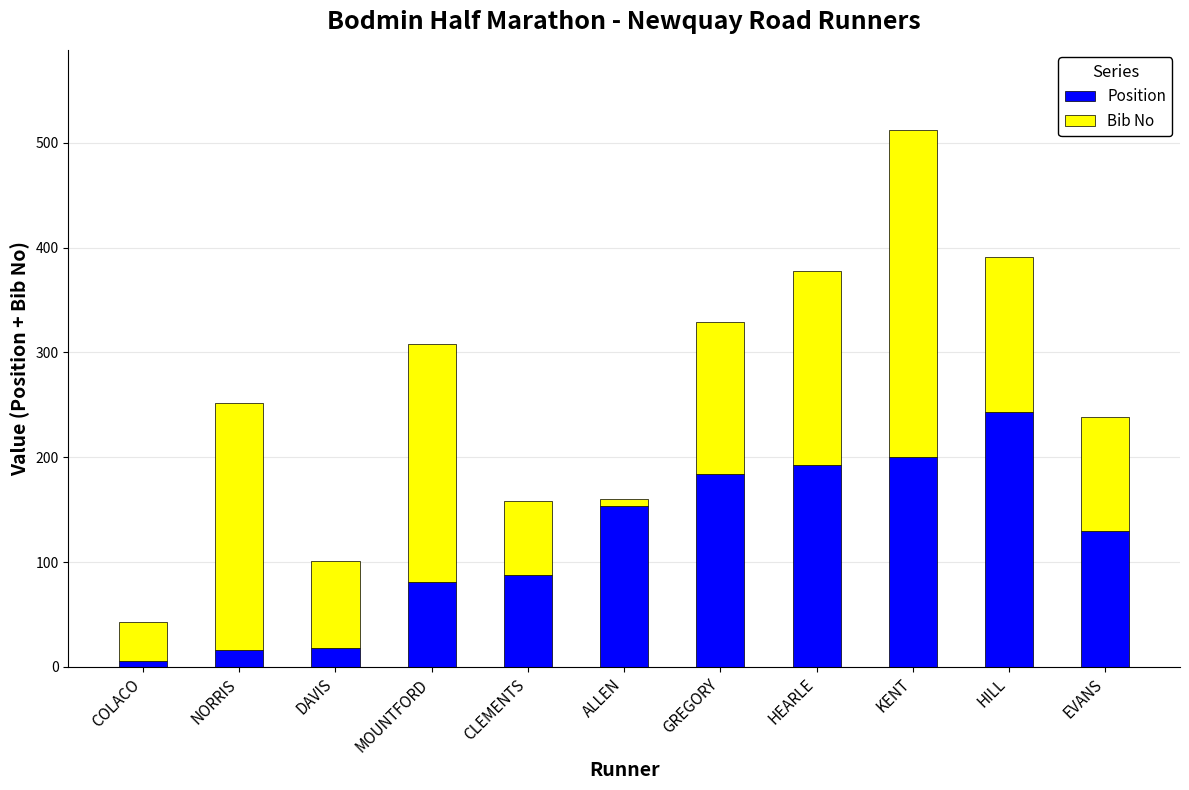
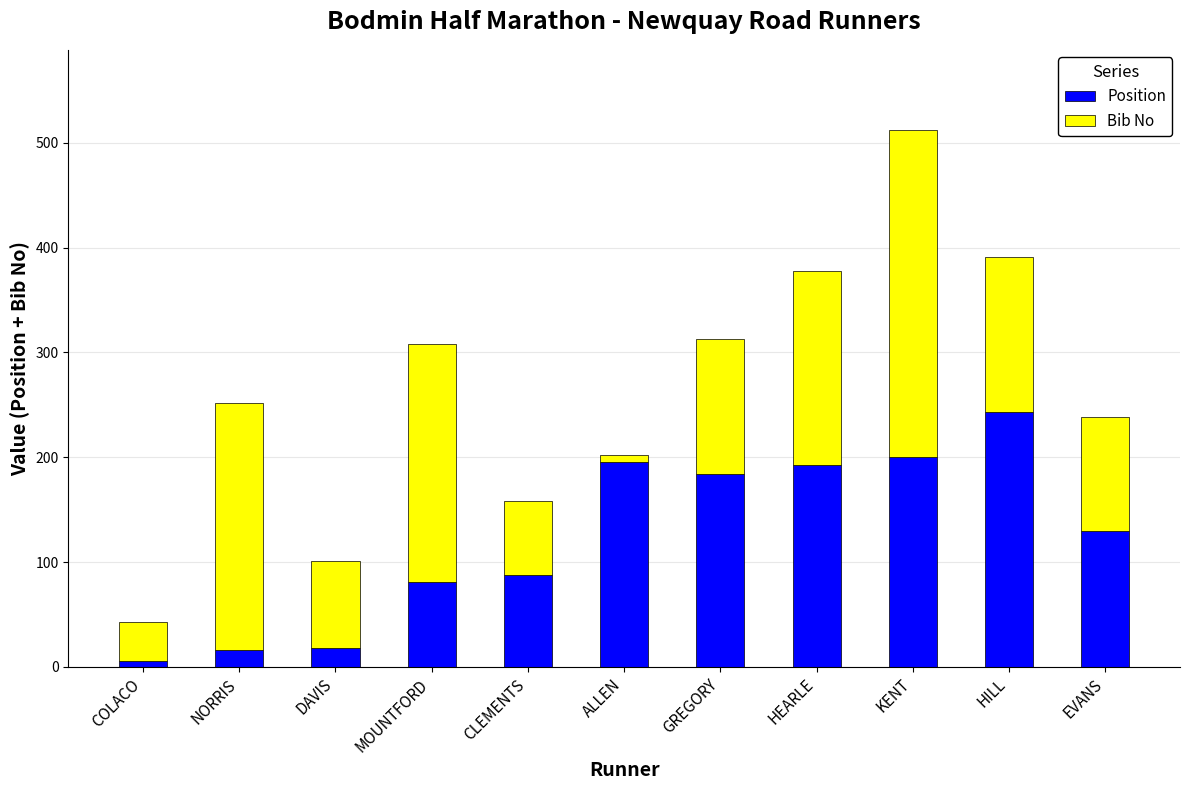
  {
    "Position": {
      "COLACO": 6,
      "NORRIS": 16,
      "DAVIS": 18,
      "MOUNTFORD": 81,
      "CLEMENTS": 88,
-     "ALLEN": 153,
+     "ALLEN": 195,
      "GREGORY": 184,
      "HEARLE": 193,
      "KENT": 200,
      "HILL": 243,
      "EVANS": 130
    },
    "Bib No": {
      "COLACO": 37,
      "NORRIS": 236,
      "DAVIS": 83,
      "MOUNTFORD": 227,
      "CLEMENTS": 70,
      "ALLEN": 7,
-     "GREGORY": 145,
+     "GREGORY": 129,
      "HEARLE": 185,
      "KENT": 312,
      "HILL": 148,
      "EVANS": 108
    }
  }
